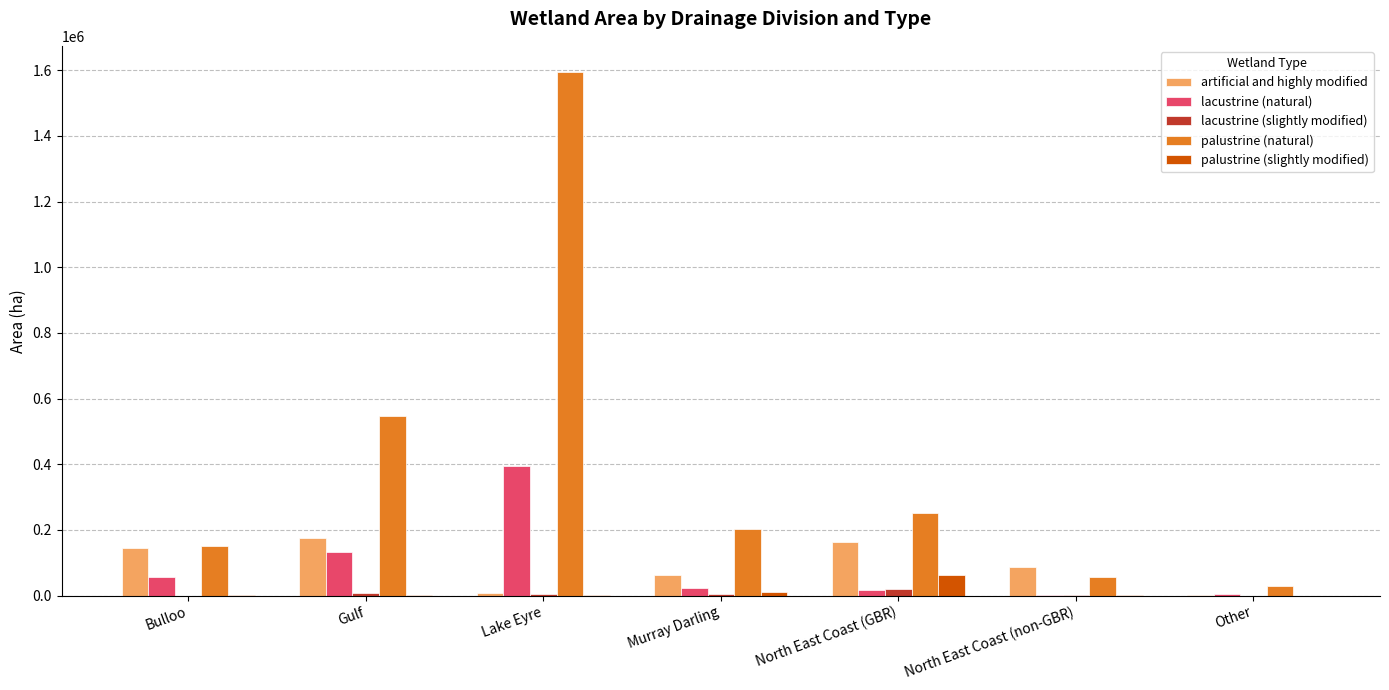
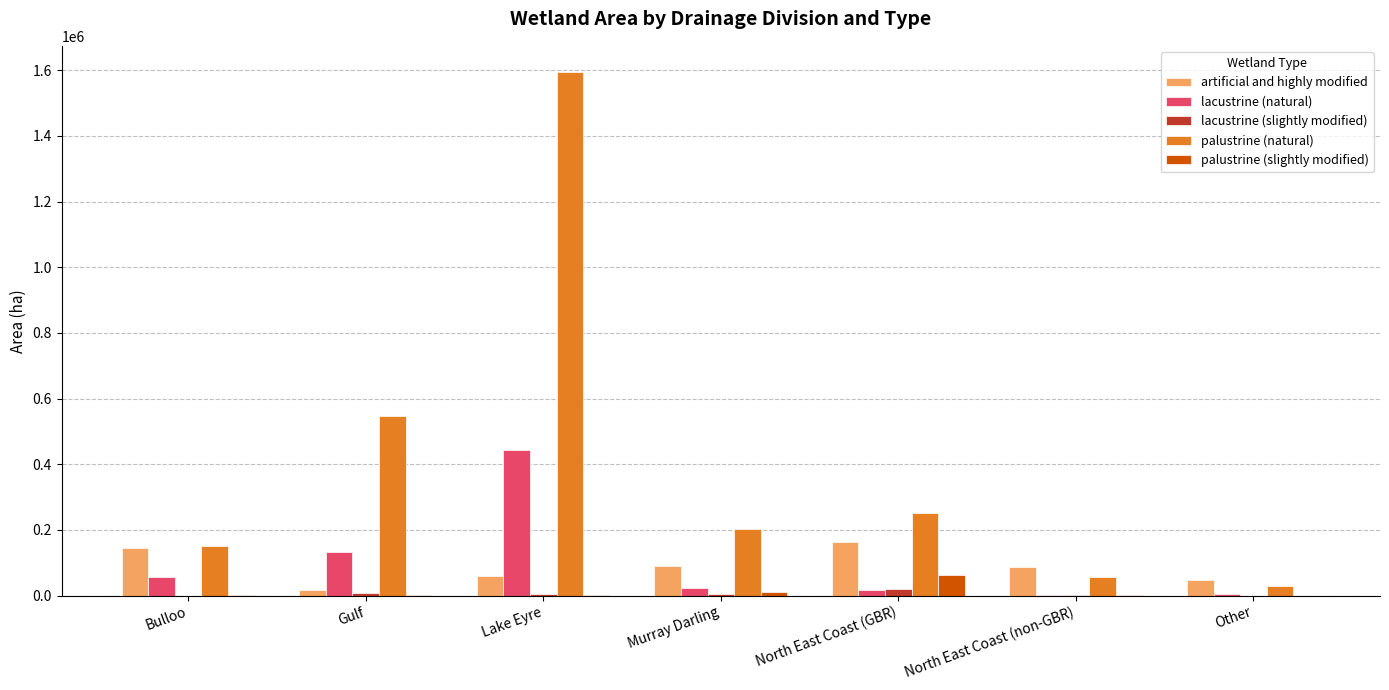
  {
    "artificial and highly modified": {
      "Bulloo": 150000,
-     "Gulf": 180000,
-     "Lake Eyre": 10000,
-     "Murray Darling": 60000,
+     "Gulf": 20000,
+     "Lake Eyre": 60000,
+     "Murray Darling": 90000,
      "North East Coast (GBR)": 160000,
      "North East Coast (non-GBR)": 90000,
-     "Other": 0
+     "Other": 50000
    },
    "lacustrine (natural)": {
      "Bulloo": 60000,
      "Gulf": 130000,
-     "Lake Eyre": 390000,
+     "Lake Eyre": 440000,
      "Murray Darling": 20000,
      "North East Coast (GBR)": 20000
    }
  }
